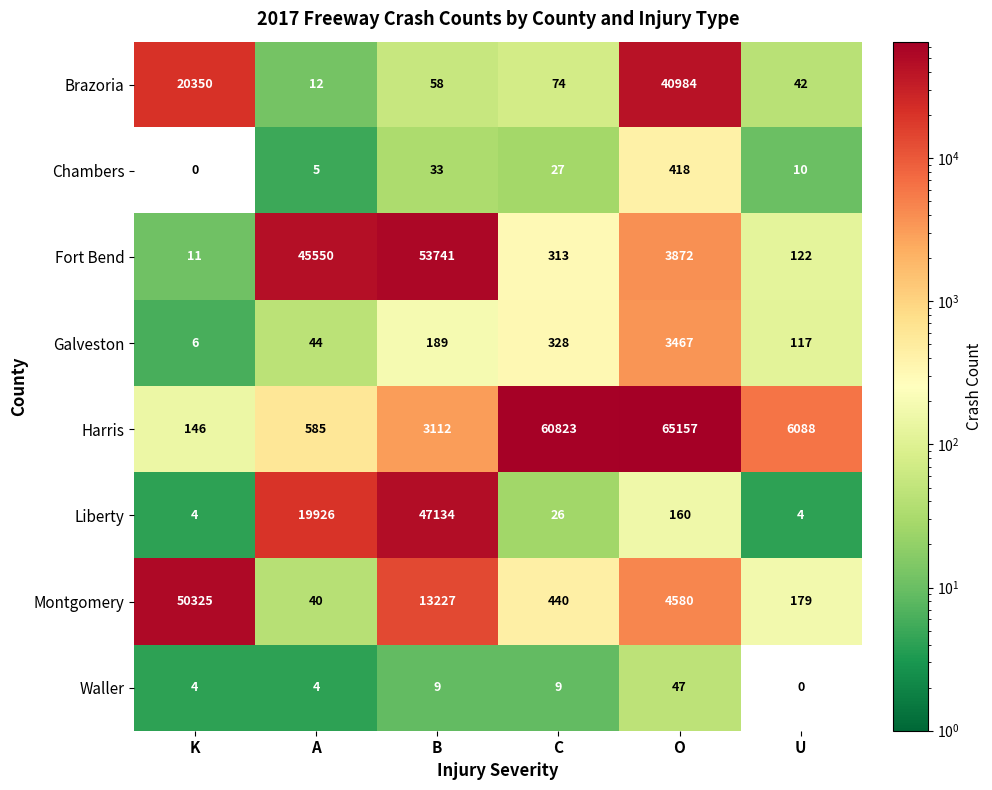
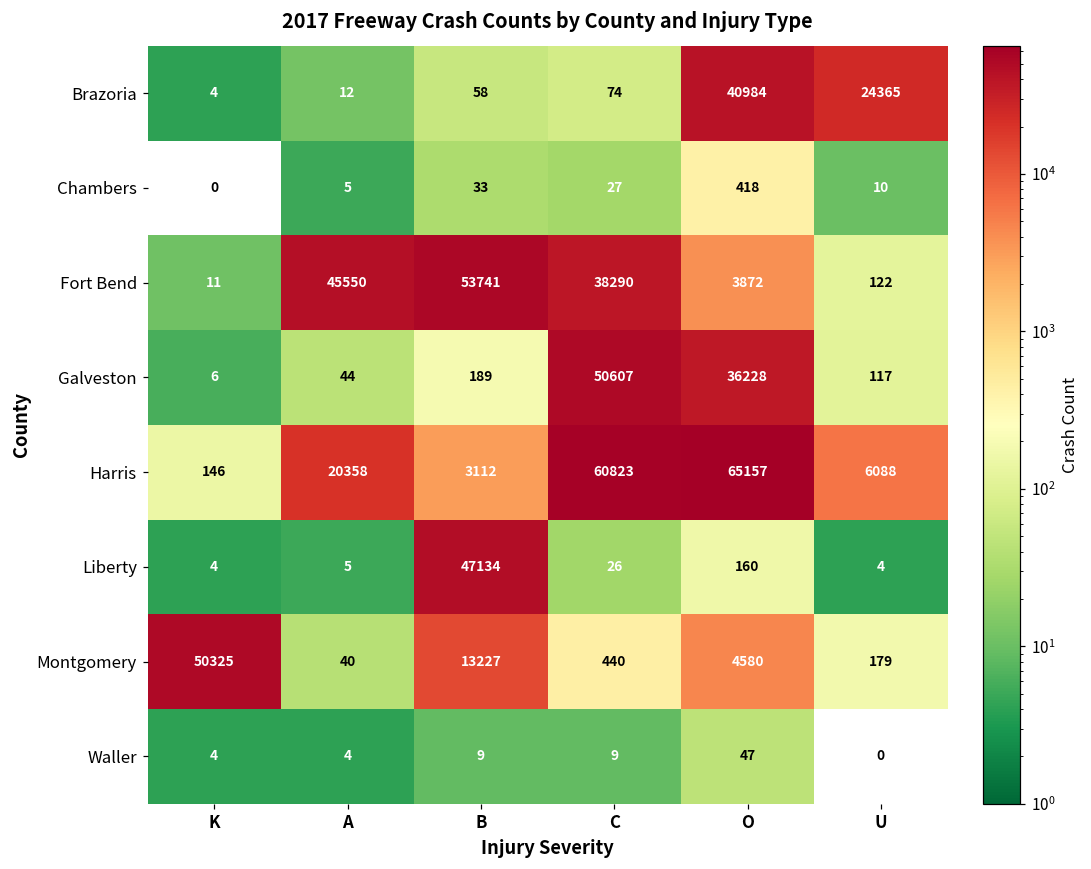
  {
    "Brazoria": {
-     "K": 20350,
+     "K": 4,
      "A": 12,
      "B": 58,
      "C": 74,
      "O": 40984,
-     "U": 42
+     "U": 24365
    },
    "Chambers": {
      "K": 0,
      "A": 5,
      "B": 33,
      "C": 27,
      "O": 418,
      "U": 10
    },
    "Fort Bend": {
      "K": 11,
      "A": 45550,
      "B": 53741,
-     "C": 313,
+     "C": 38290,
      "O": 3872,
      "U": 122
    },
    "Galveston": {
      "K": 6,
      "A": 44,
      "B": 189,
-     "C": 328,
-     "O": 3467,
+     "C": 50607,
+     "O": 36228,
      "U": 117
    },
    "Harris": {
      "K": 146,
-     "A": 585,
+     "A": 20358,
      "B": 3112,
      "C": 60823,
      "O": 65157,
      "U": 6088
    },
    "Liberty": {
      "K": 4,
-     "A": 19926,
+     "A": 5,
      "B": 47134,
      "C": 26,
      "O": 160,
      "U": 4
    },
    "Montgomery": {
      "K": 50325,
      "A": 40,
      "B": 13227,
      "C": 440,
      "O": 4580,
      "U": 179
    },
    "Waller": {
      "K": 4,
      "A": 4,
      "B": 9,
      "C": 9,
      "O": 47,
      "U": 0
    }
  }
